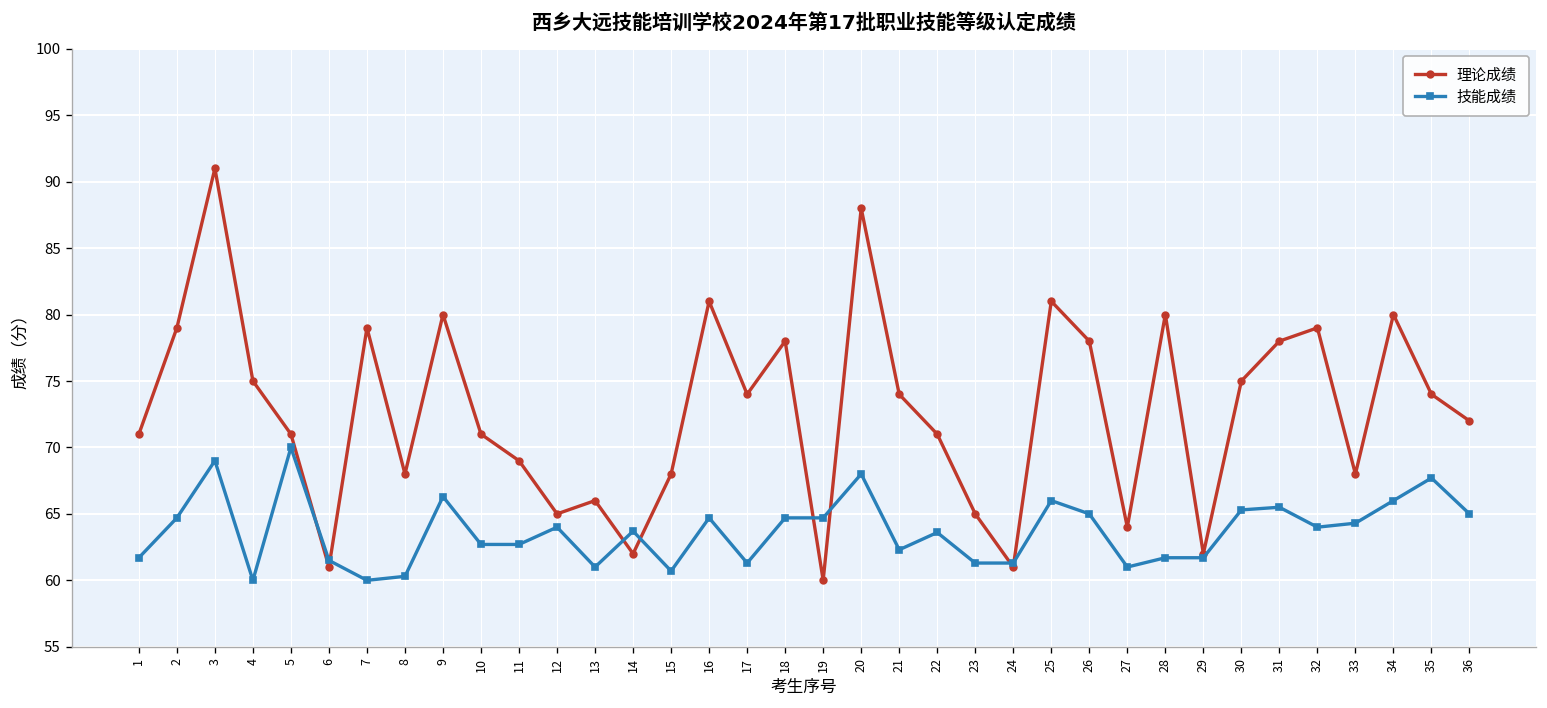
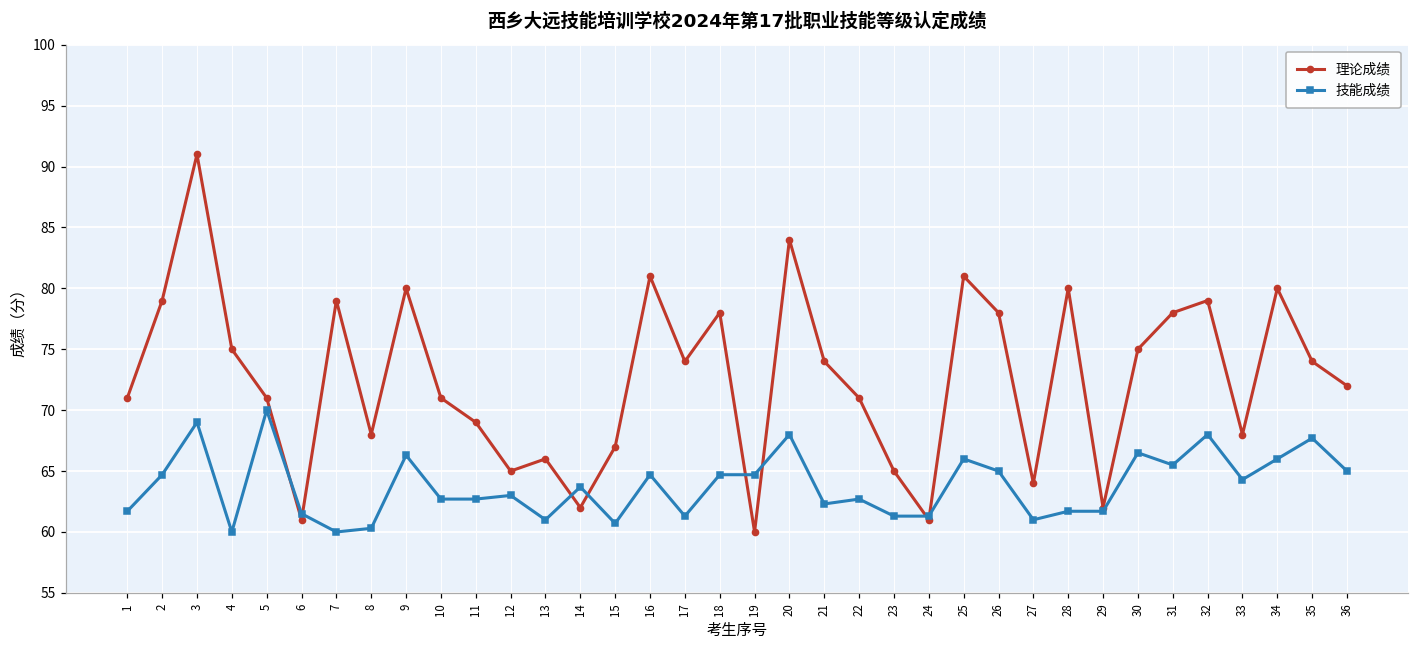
  {
    "理论成绩": {
      "1": 71,
      "2": 79,
      "3": 91,
      "4": 75,
      "5": 71,
      "6": 61,
      "7": 79,
      "8": 68,
      "9": 80,
      "10": 71,
      "11": 69,
      "12": 65,
      "13": 66,
      "14": 62,
-     "15": 68,
+     "15": 67,
      "16": 81,
      "17": 74,
      "18": 78,
      "19": 60,
-     "20": 88,
+     "20": 84,
      "21": 74,
      "22": 71,
      "23": 65,
      "24": 61,
      "25": 81,
      "26": 78,
      "27": 64,
      "28": 80,
      "29": 62,
      "30": 75,
      "31": 78,
      "32": 79,
      "33": 68,
      "34": 80,
      "35": 74,
      "36": 72
    },
    "技能成绩": {
      "1": 61.7,
      "2": 64.7,
      "3": 69.0,
      "4": 60.0,
      "5": 70.0,
      "6": 61.5,
      "7": 60.0,
      "8": 60.3,
      "9": 66.3,
      "10": 62.7,
      "11": 62.7,
-     "12": 64,
+     "12": 63,
      "13": 61.0,
      "14": 63.7,
      "15": 60.7,
      "16": 64.7,
      "17": 61.3,
      "18": 64.7,
      "19": 64.7,
      "20": 68.0,
      "21": 62.3,
-     "22": 63.6,
+     "22": 62.7,
      "23": 61.3,
      "24": 61.3,
      "25": 66.0,
      "26": 65.0,
      "27": 61.0,
      "28": 61.7,
      "29": 61.7,
-     "30": 65.3,
+     "30": 66.5,
      "31": 65.5,
-     "32": 64,
+     "32": 68,
      "33": 64.3,
      "34": 66.0,
      "35": 67.7,
      "36": 65.0
    }
  }
